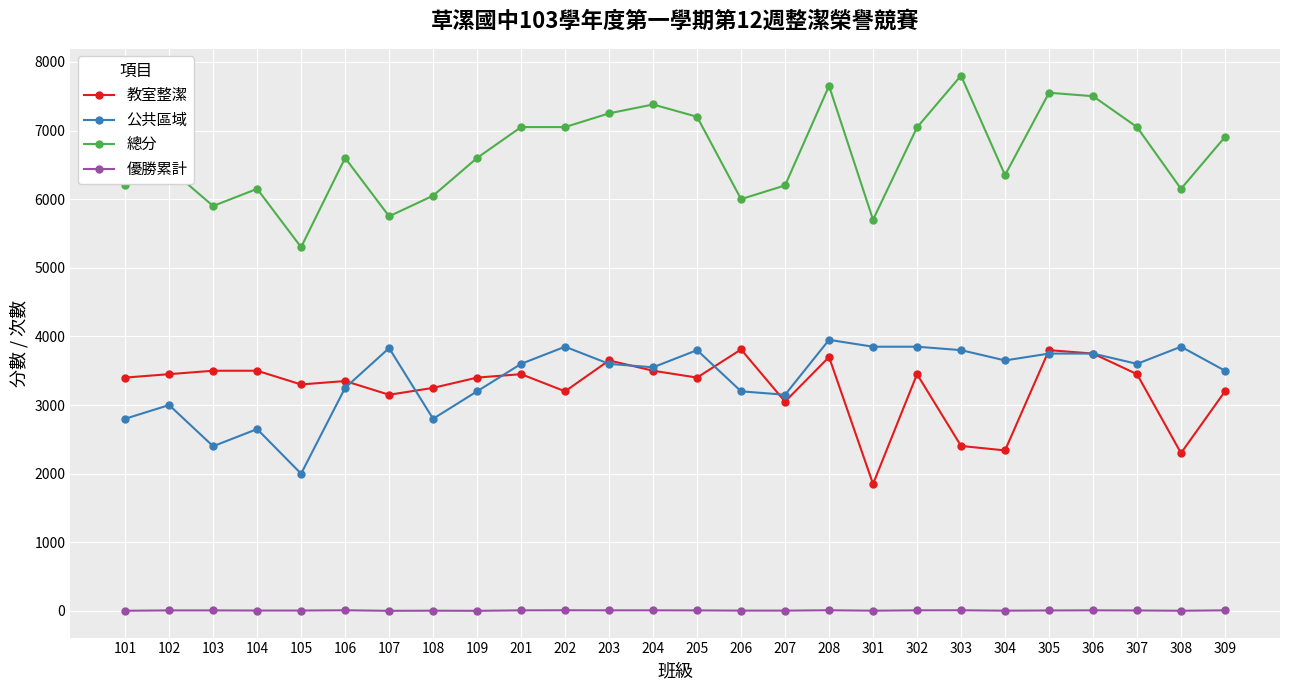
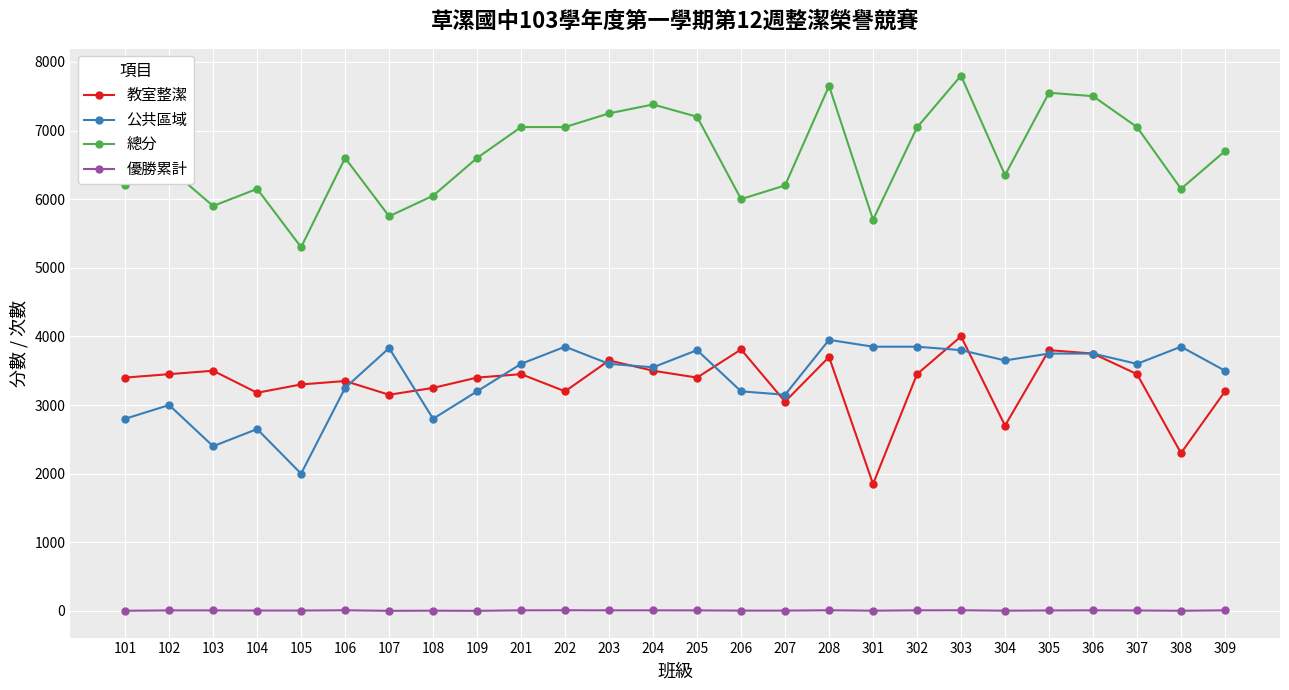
  {
    "教室整潔": {
      "101": 3400,
      "102": 3500,
      "103": 3500,
-     "104": 3500,
+     "104": 3200,
      "105": 3300,
      "106": 3400,
      "107": 3200,
      "108": 3300,
      "109": 3400,
      "201": 3500,
      "202": 3200,
      "203": 3700,
      "204": 3500,
      "205": 3400,
      "206": 3800,
      "207": 3100,
      "208": 3700,
      "301": 1900,
      "302": 3500,
-     "303": 2400,
-     "304": 2300,
+     "303": 4000,
+     "304": 2700,
      "305": 3800,
      "307": 3500,
      "308": 2300,
      "309": 3200
    },
    "公共區域": {
      "101": 2800,
      "102": 3000,
      "103": 2400,
      "104": 2700,
      "105": 2000,
      "106": 3300,
      "107": 3800,
      "108": 2800,
      "109": 3200,
      "201": 3600,
      "202": 3900,
      "203": 3600,
      "204": 3600,
      "205": 3800,
      "206": 3200,
      "207": 3200,
      "208": 4000,
      "301": 3900,
      "302": 3900,
      "303": 3800,
      "304": 3700,
      "305": 3800,
      "307": 3600,
      "308": 3900,
      "309": 3500
    },
    "總分": {
      "101": 6200,
      "103": 5900,
      "104": 6200,
      "105": 5300,
      "106": 6600,
      "107": 5800,
      "108": 6100,
      "109": 6600,
      "201": 7100,
      "202": 7100,
      "203": 7300,
      "204": 7400,
      "205": 7200,
      "206": 6000,
      "207": 6200,
      "208": 7700,
      "301": 5700,
      "302": 7000,
      "303": 7800,
      "304": 6400,
      "305": 7600,
      "306": 7500,
      "307": 7100,
      "308": 6200,
-     "309": 6900
+     "309": 6700
    },
    "優勝累計": {
      "101": 0,
      "102": 0,
      "103": 0,
      "104": 0,
      "105": 0,
      "106": 0,
      "107": 0,
      "108": 0,
      "109": 0,
      "201": 0,
      "202": 0,
      "203": 0,
      "204": 0,
      "205": 0,
      "206": 0,
      "207": 0,
      "208": 0,
      "301": 0,
      "302": 0,
      "303": 0,
      "304": 0,
      "305": 0,
      "306": 0,
      "307": 0,
      "308": 0,
      "309": 0
    }
  }
